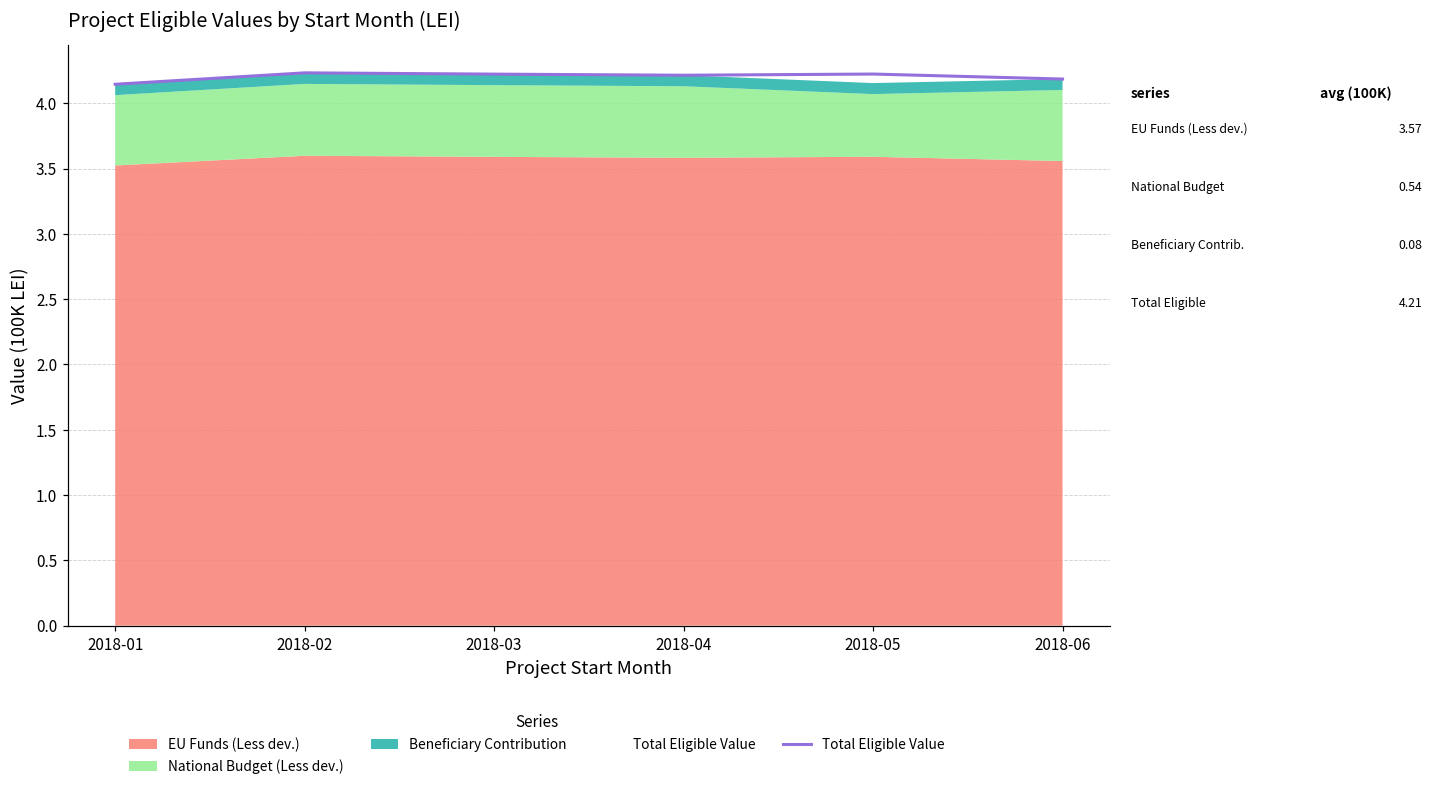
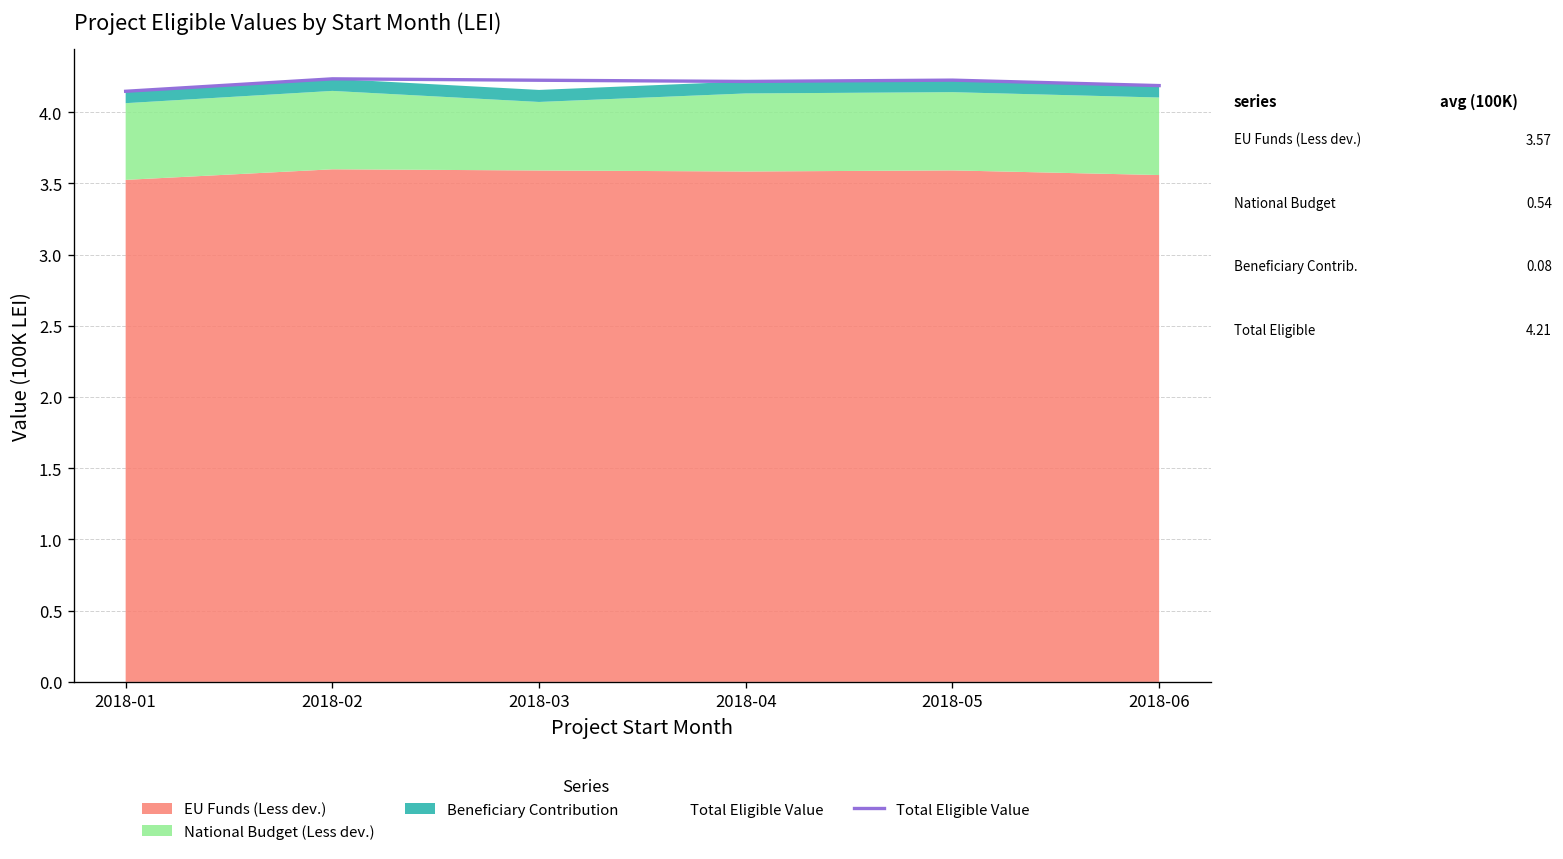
  {
    "EU Funds (Less dev.)": {
      "2018-01": 3.52,
      "2018-02": 3.60,
      "2018-03": 3.59,
      "2018-04": 3.58,
      "2018-05": 3.59,
      "2018-06": 3.56
    },
    "National Budget (Less dev.)": {
      "2018-01": 0.54,
      "2018-02": 0.55,
-     "2018-03": 0.55,
+     "2018-03": 0.48,
      "2018-04": 0.55,
-     "2018-05": 0.48,
+     "2018-05": 0.55,
      "2018-06": 0.54
    }
  }
